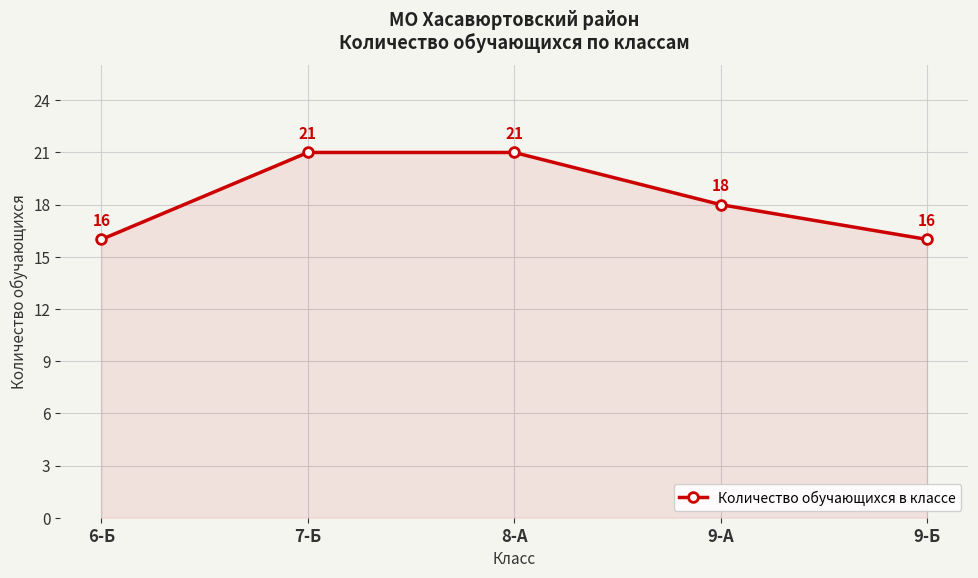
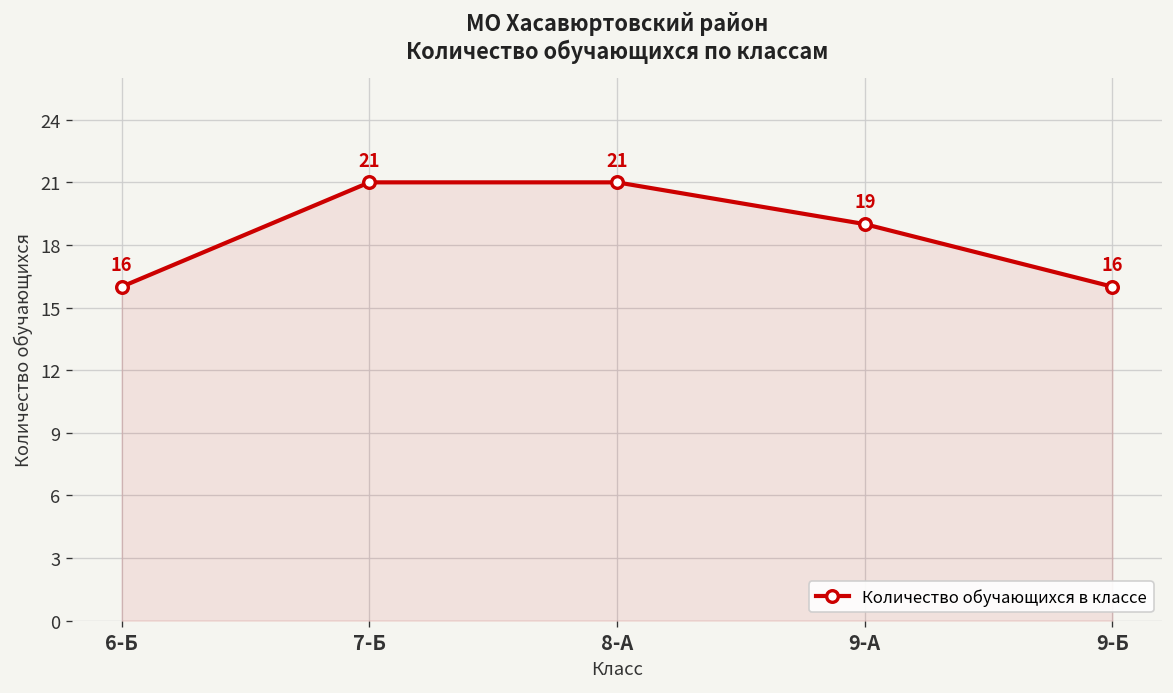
  {
    "6-Б": 16,
    "7-Б": 21,
    "8-А": 21,
-   "9-А": 18,
+   "9-А": 19,
    "9-Б": 16
  }
